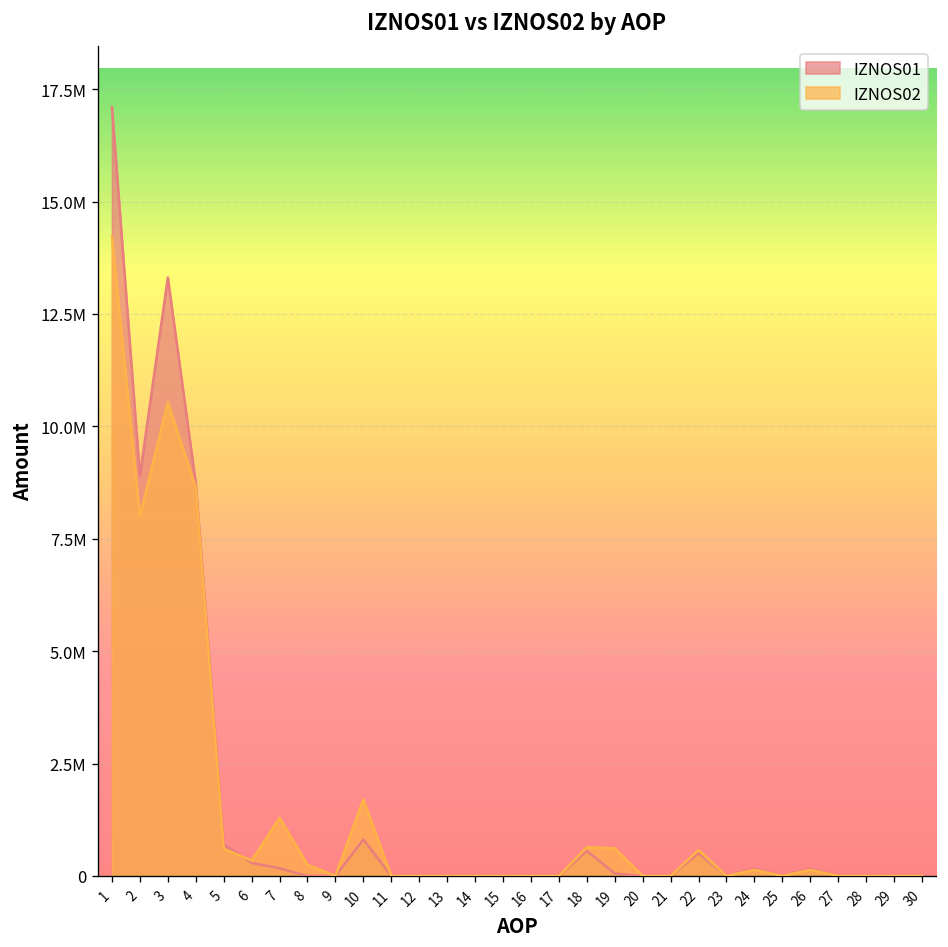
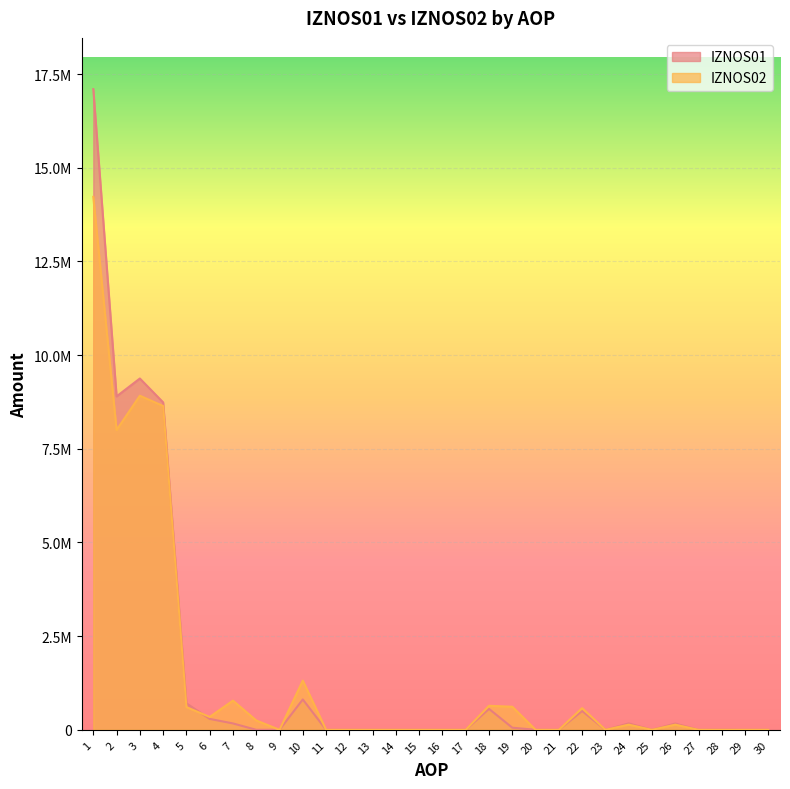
  {
    "IZNOS01": {
      "1": 17100000,
      "2": 8900000,
-     "3": 13300000,
+     "3": 9400000,
      "4": 8700000,
      "5": 700000,
      "7": 200000,
      "8": 0,
      "10": 800000,
      "18": 600000,
      "19": 100000,
      "22": 500000
    },
    "IZNOS02": {
      "1": 14200000,
      "2": 8000000,
-     "3": 10500000,
+     "3": 8900000,
      "4": 8600000,
      "5": 600000,
-     "7": 1300000,
+     "7": 800000,
      "8": 200000,
-     "10": 1700000,
+     "10": 1300000,
      "18": 600000,
      "19": 600000,
      "22": 600000
    }
  }
